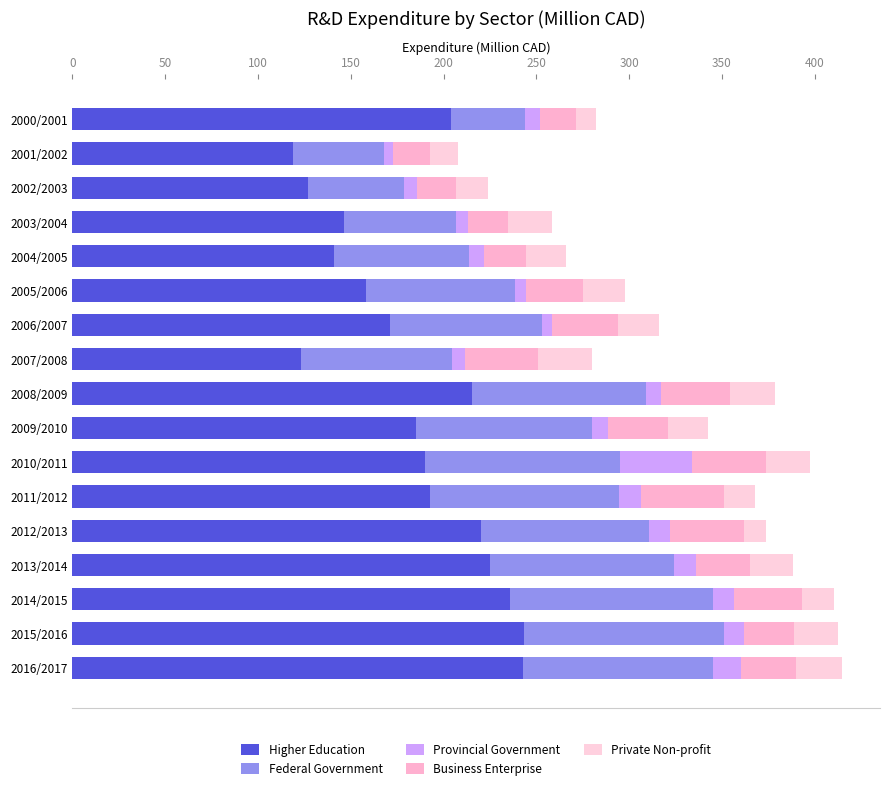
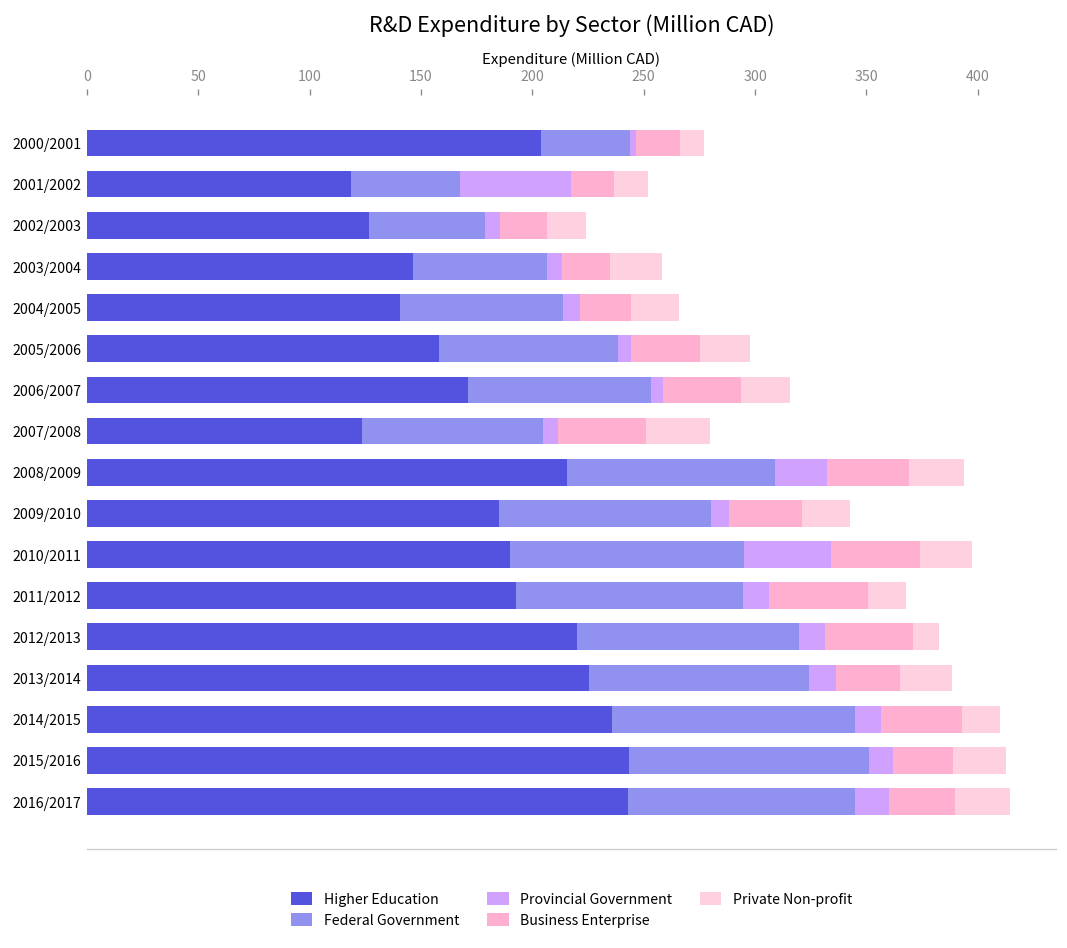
  {
    "Higher Education": {
      "2000/2001": 204,
      "2001/2002": 119,
      "2002/2003": 127,
      "2003/2004": 146,
      "2004/2005": 141,
      "2005/2006": 158,
      "2006/2007": 171,
      "2007/2008": 123,
      "2008/2009": 215,
      "2009/2010": 185,
      "2010/2011": 190,
      "2011/2012": 193,
      "2012/2013": 220,
      "2013/2014": 225,
      "2014/2015": 236,
      "2015/2016": 243,
      "2016/2017": 243
    },
    "Federal Government": {
      "2000/2001": 40,
      "2001/2002": 49,
      "2002/2003": 52,
      "2003/2004": 60,
      "2004/2005": 73,
      "2005/2006": 80,
      "2006/2007": 82,
      "2007/2008": 81,
      "2008/2009": 94,
      "2009/2010": 95,
      "2010/2011": 105,
      "2011/2012": 102,
-     "2012/2013": 90,
+     "2012/2013": 99,
      "2013/2014": 99,
      "2014/2015": 109,
      "2015/2016": 108,
      "2016/2017": 102
    },
    "Provincial Government": {
-     "2000/2001": 8,
-     "2001/2002": 5,
+     "2000/2001": 3,
+     "2001/2002": 50,
      "2002/2003": 7,
      "2003/2004": 7,
      "2004/2005": 8,
      "2005/2006": 6,
      "2006/2007": 5,
      "2007/2008": 7,
-     "2008/2009": 8,
+     "2008/2009": 23,
      "2009/2010": 8,
      "2010/2011": 39,
      "2011/2012": 12,
      "2012/2013": 12,
      "2013/2014": 12,
      "2014/2015": 11,
      "2015/2016": 11,
      "2016/2017": 15
    }
  }
